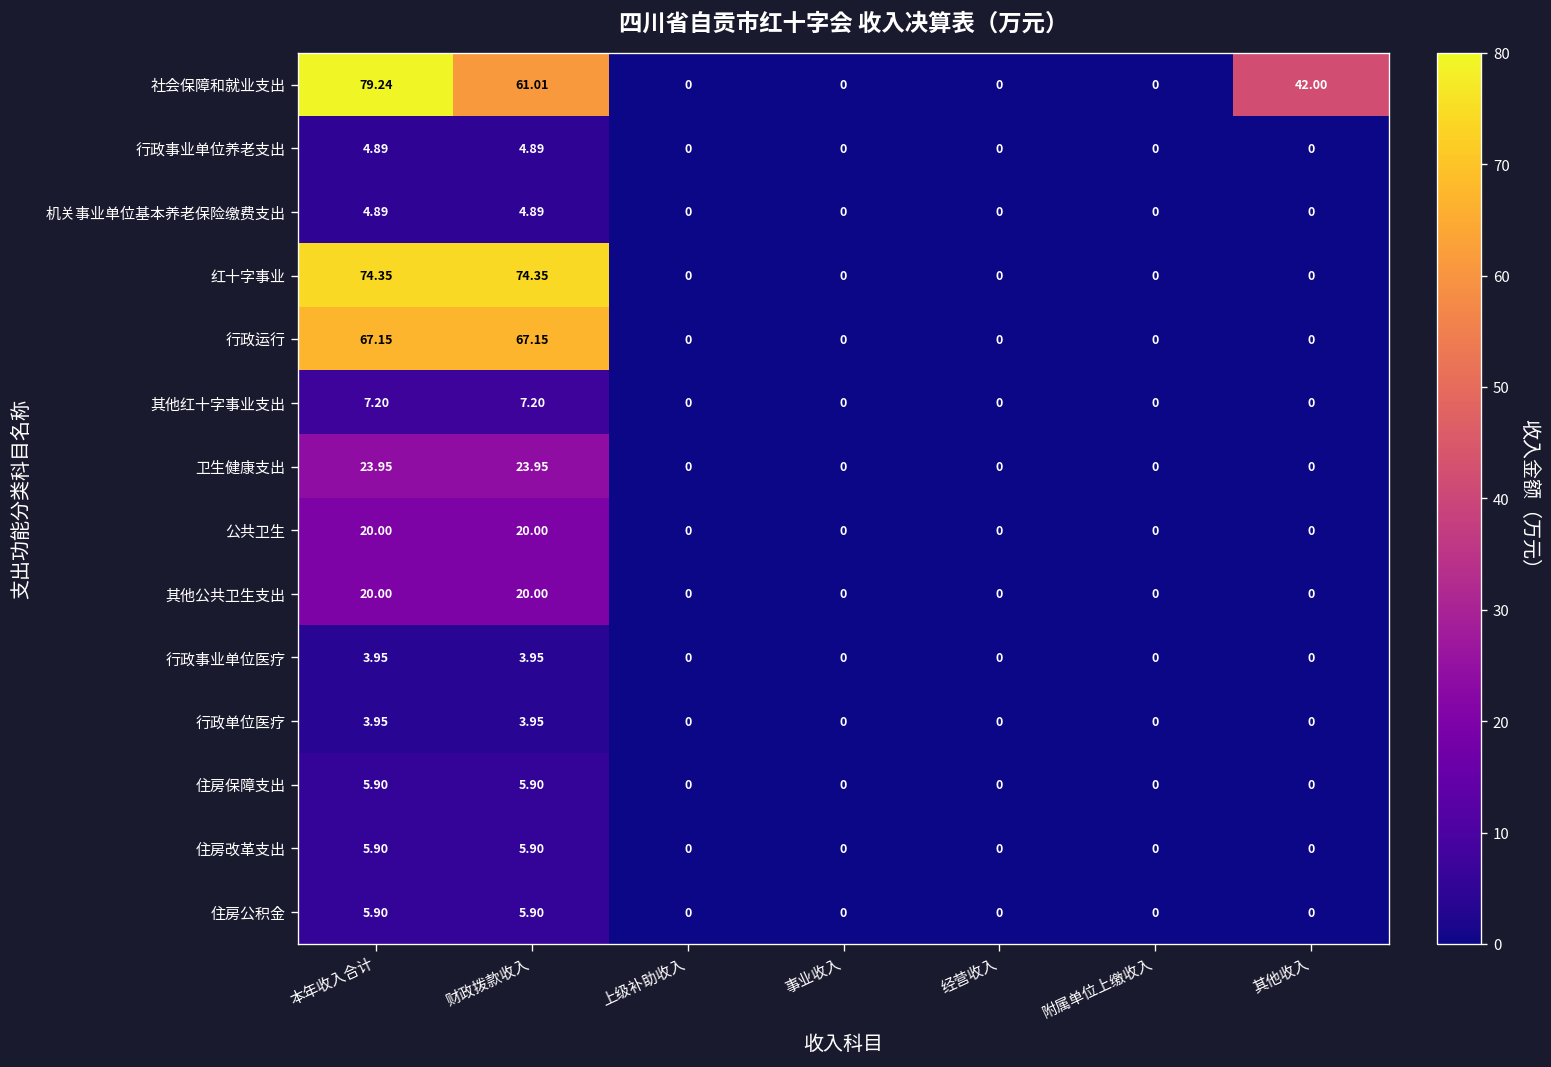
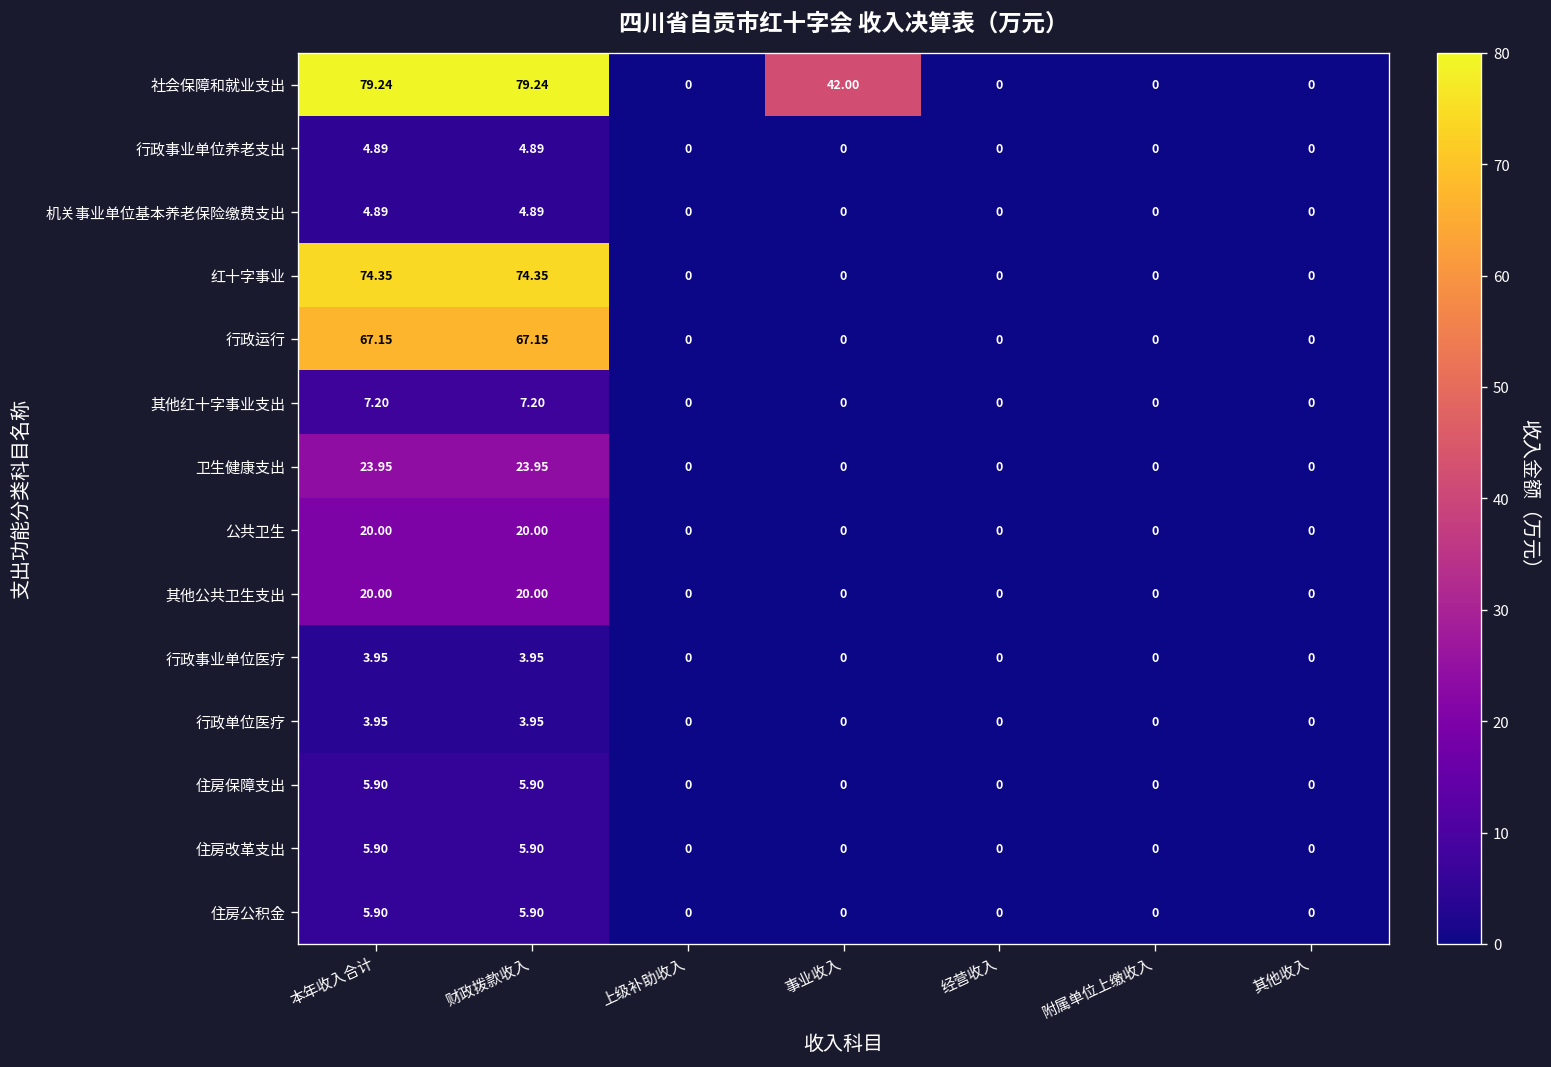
  {
    "社会保障和就业支出": {
      "本年收入合计": 79.24,
-     "财政拨款收入": 61.01,
+     "财政拨款收入": 79.24,
      "上级补助收入": 0,
-     "事业收入": 0,
+     "事业收入": 42.00,
      "经营收入": 0,
      "附属单位上缴收入": 0,
-     "其他收入": 42.00
+     "其他收入": 0
    },
    "行政事业单位养老支出": {
      "本年收入合计": 4.89,
      "财政拨款收入": 4.89,
      "上级补助收入": 0,
      "事业收入": 0,
      "经营收入": 0,
      "附属单位上缴收入": 0,
      "其他收入": 0
    },
    "机关事业单位基本养老保险缴费支出": {
      "本年收入合计": 4.89,
      "财政拨款收入": 4.89,
      "上级补助收入": 0,
      "事业收入": 0,
      "经营收入": 0,
      "附属单位上缴收入": 0,
      "其他收入": 0
    },
    "红十字事业": {
      "本年收入合计": 74.35,
      "财政拨款收入": 74.35,
      "上级补助收入": 0,
      "事业收入": 0,
      "经营收入": 0,
      "附属单位上缴收入": 0,
      "其他收入": 0
    },
    "行政运行": {
      "本年收入合计": 67.15,
      "财政拨款收入": 67.15,
      "上级补助收入": 0,
      "事业收入": 0,
      "经营收入": 0,
      "附属单位上缴收入": 0,
      "其他收入": 0
    },
    "其他红十字事业支出": {
      "本年收入合计": 7.20,
      "财政拨款收入": 7.20,
      "上级补助收入": 0,
      "事业收入": 0,
      "经营收入": 0,
      "附属单位上缴收入": 0,
      "其他收入": 0
    },
    "卫生健康支出": {
      "本年收入合计": 23.95,
      "财政拨款收入": 23.95,
      "上级补助收入": 0,
      "事业收入": 0,
      "经营收入": 0,
      "附属单位上缴收入": 0,
      "其他收入": 0
    },
    "公共卫生": {
      "本年收入合计": 20.00,
      "财政拨款收入": 20.00,
      "上级补助收入": 0,
      "事业收入": 0,
      "经营收入": 0,
      "附属单位上缴收入": 0,
      "其他收入": 0
    },
    "其他公共卫生支出": {
      "本年收入合计": 20.00,
      "财政拨款收入": 20.00,
      "上级补助收入": 0,
      "事业收入": 0,
      "经营收入": 0,
      "附属单位上缴收入": 0,
      "其他收入": 0
    },
    "行政事业单位医疗": {
      "本年收入合计": 3.95,
      "财政拨款收入": 3.95,
      "上级补助收入": 0,
      "事业收入": 0,
      "经营收入": 0,
      "附属单位上缴收入": 0,
      "其他收入": 0
    },
    "行政单位医疗": {
      "本年收入合计": 3.95,
      "财政拨款收入": 3.95,
      "上级补助收入": 0,
      "事业收入": 0,
      "经营收入": 0,
      "附属单位上缴收入": 0,
      "其他收入": 0
    },
    "住房保障支出": {
      "本年收入合计": 5.90,
      "财政拨款收入": 5.90,
      "上级补助收入": 0,
      "事业收入": 0,
      "经营收入": 0,
      "附属单位上缴收入": 0,
      "其他收入": 0
    },
    "住房改革支出": {
      "本年收入合计": 5.90,
      "财政拨款收入": 5.90,
      "上级补助收入": 0,
      "事业收入": 0,
      "经营收入": 0,
      "附属单位上缴收入": 0,
      "其他收入": 0
    },
    "住房公积金": {
      "本年收入合计": 5.90,
      "财政拨款收入": 5.90,
      "上级补助收入": 0,
      "事业收入": 0,
      "经营收入": 0,
      "附属单位上缴收入": 0,
      "其他收入": 0
    }
  }
